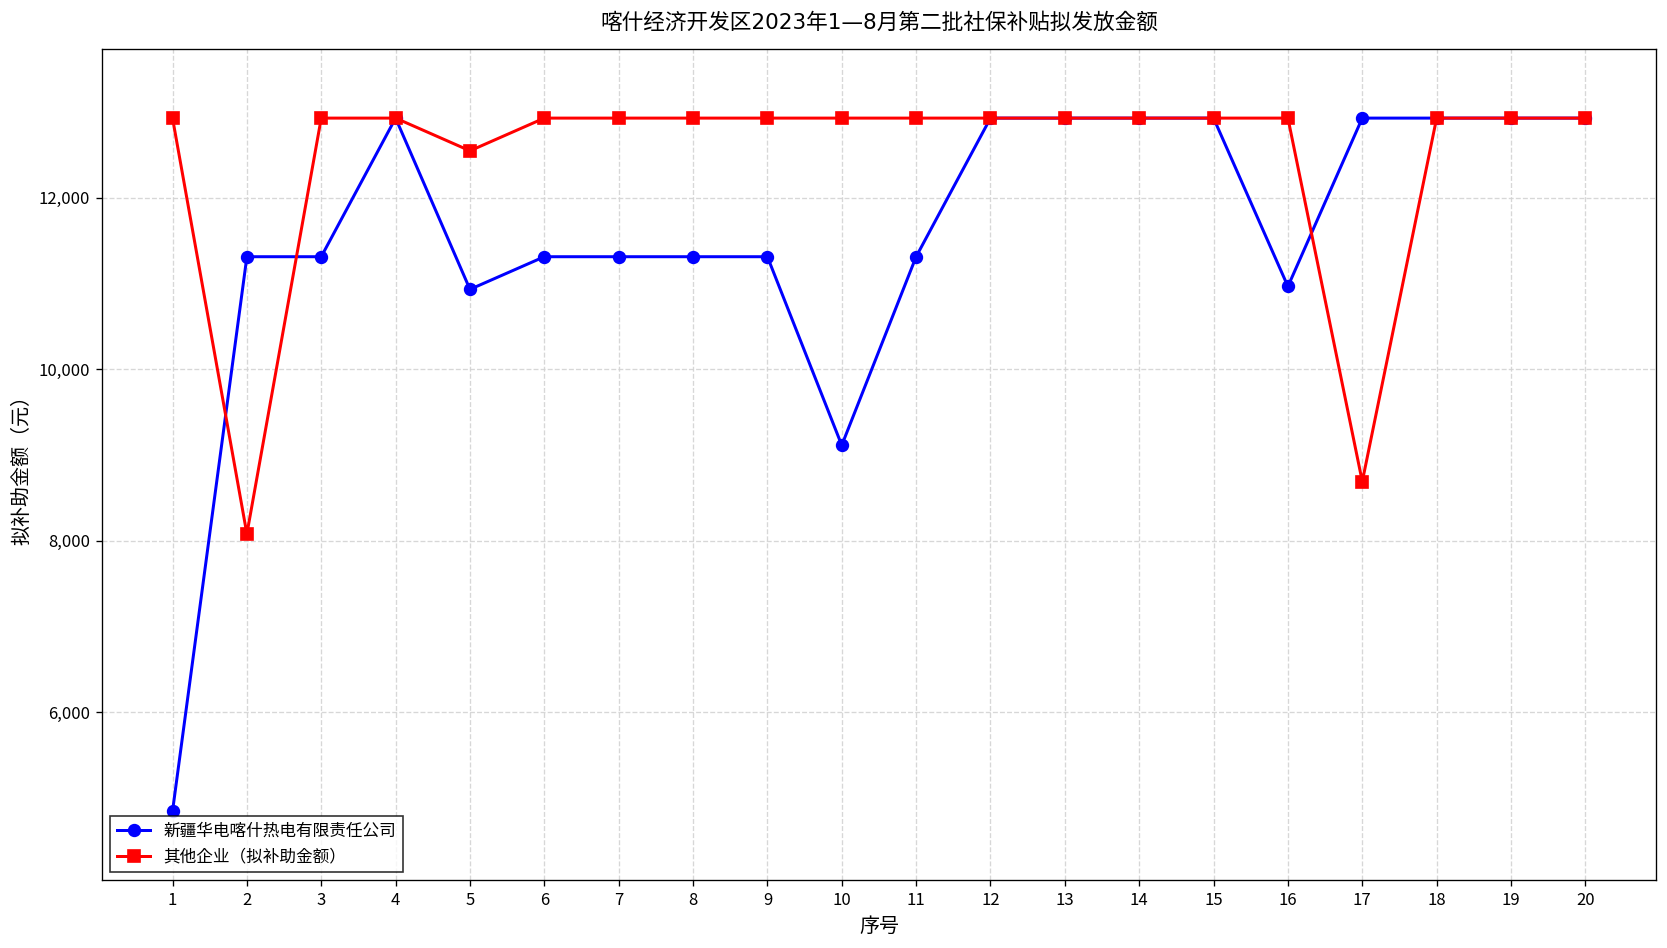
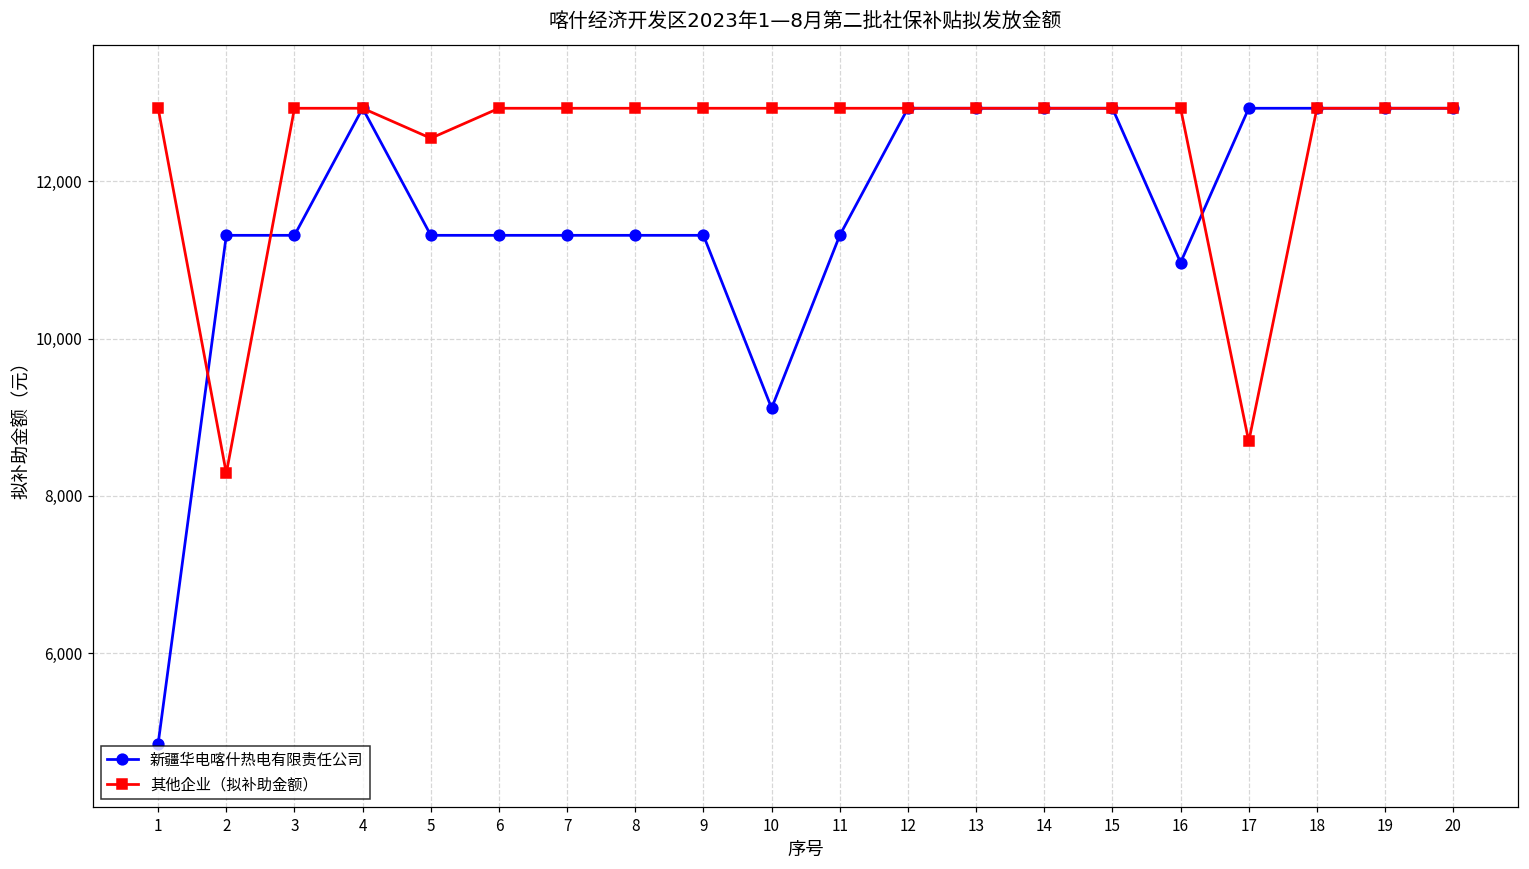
  {
    "新疆华电喀什热电有限责任公司": {
      "1": "4,800",
      "2": "11,300",
      "3": "11,300",
-     "5": "10,900",
+     "5": "11,300",
      "6": "11,300",
      "7": "11,300",
      "8": "11,300",
      "9": "11,300",
      "10": "9,100",
      "11": "11,300",
      "16": "11,000",
      "17": "12,900"
    },
    "其他企业（拟补助金额）": {
      "1": "12,900",
-     "2": "8,100",
+     "2": "8,300",
      "3": "12,900",
      "5": "12,500",
      "6": "12,900",
      "7": "12,900",
      "8": "12,900",
      "9": "12,900",
      "10": "12,900",
      "11": "12,900",
      "16": "12,900",
      "17": "8,700"
    }
  }
